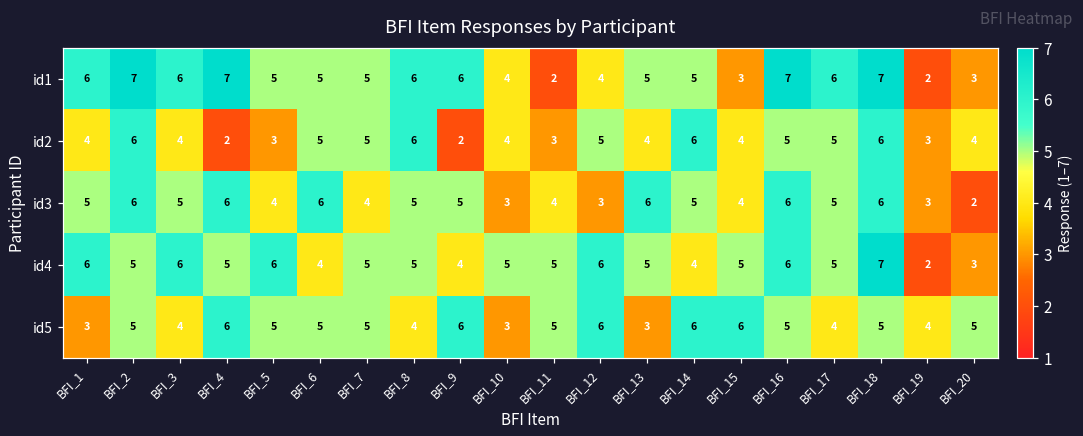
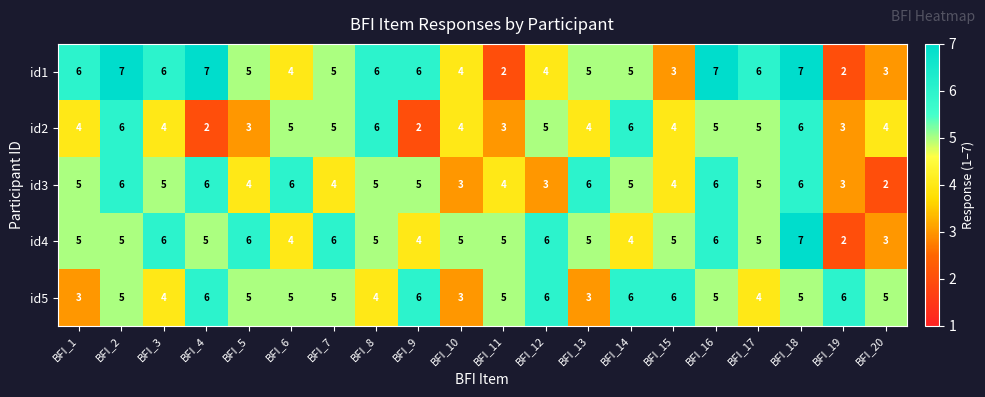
  {
    "id1": {
      "BFI_1": 6,
      "BFI_2": 7,
      "BFI_3": 6,
      "BFI_4": 7,
      "BFI_5": 5,
-     "BFI_6": 5,
+     "BFI_6": 4,
      "BFI_7": 5,
      "BFI_8": 6,
      "BFI_9": 6,
      "BFI_10": 4,
      "BFI_11": 2,
      "BFI_12": 4,
      "BFI_13": 5,
      "BFI_14": 5,
      "BFI_15": 3,
      "BFI_16": 7,
      "BFI_17": 6,
      "BFI_18": 7,
      "BFI_19": 2,
      "BFI_20": 3
    },
    "id2": {
      "BFI_1": 4,
      "BFI_2": 6,
      "BFI_3": 4,
      "BFI_4": 2,
      "BFI_5": 3,
      "BFI_6": 5,
      "BFI_7": 5,
      "BFI_8": 6,
      "BFI_9": 2,
      "BFI_10": 4,
      "BFI_11": 3,
      "BFI_12": 5,
      "BFI_13": 4,
      "BFI_14": 6,
      "BFI_15": 4,
      "BFI_16": 5,
      "BFI_17": 5,
      "BFI_18": 6,
      "BFI_19": 3,
      "BFI_20": 4
    },
    "id3": {
      "BFI_1": 5,
      "BFI_2": 6,
      "BFI_3": 5,
      "BFI_4": 6,
      "BFI_5": 4,
      "BFI_6": 6,
      "BFI_7": 4,
      "BFI_8": 5,
      "BFI_9": 5,
      "BFI_10": 3,
      "BFI_11": 4,
      "BFI_12": 3,
      "BFI_13": 6,
      "BFI_14": 5,
      "BFI_15": 4,
      "BFI_16": 6,
      "BFI_17": 5,
      "BFI_18": 6,
      "BFI_19": 3,
      "BFI_20": 2
    },
    "id4": {
-     "BFI_1": 6,
+     "BFI_1": 5,
      "BFI_2": 5,
      "BFI_3": 6,
      "BFI_4": 5,
      "BFI_5": 6,
      "BFI_6": 4,
-     "BFI_7": 5,
+     "BFI_7": 6,
      "BFI_8": 5,
      "BFI_9": 4,
      "BFI_10": 5,
      "BFI_11": 5,
      "BFI_12": 6,
      "BFI_13": 5,
      "BFI_14": 4,
      "BFI_15": 5,
      "BFI_16": 6,
      "BFI_17": 5,
      "BFI_18": 7,
      "BFI_19": 2,
      "BFI_20": 3
    },
    "id5": {
      "BFI_1": 3,
      "BFI_2": 5,
      "BFI_3": 4,
      "BFI_4": 6,
      "BFI_5": 5,
      "BFI_6": 5,
      "BFI_7": 5,
      "BFI_8": 4,
      "BFI_9": 6,
      "BFI_10": 3,
      "BFI_11": 5,
      "BFI_12": 6,
      "BFI_13": 3,
      "BFI_14": 6,
      "BFI_15": 6,
      "BFI_16": 5,
      "BFI_17": 4,
      "BFI_18": 5,
-     "BFI_19": 4,
+     "BFI_19": 6,
      "BFI_20": 5
    }
  }
